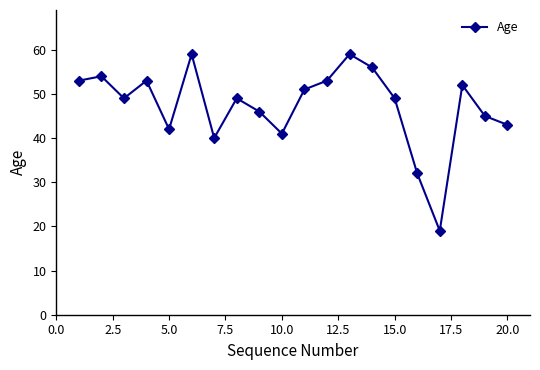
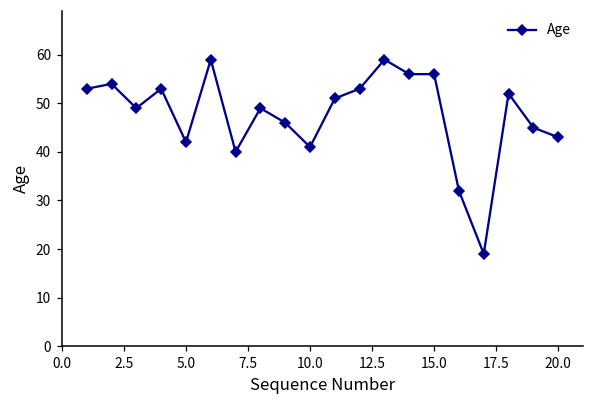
  {
    "5.0": 42,
    "10.0": 41,
-   "15.0": 49,
+   "15.0": 56,
    "20.0": 43
  }
